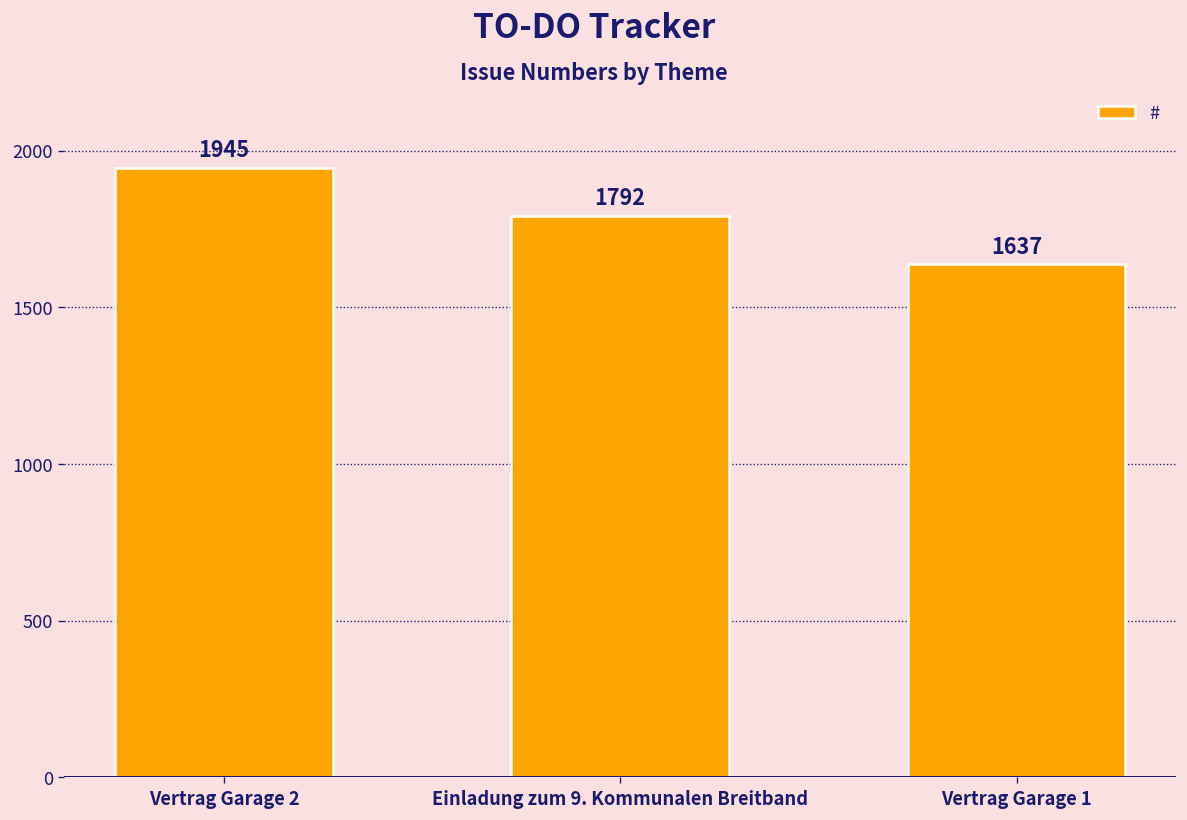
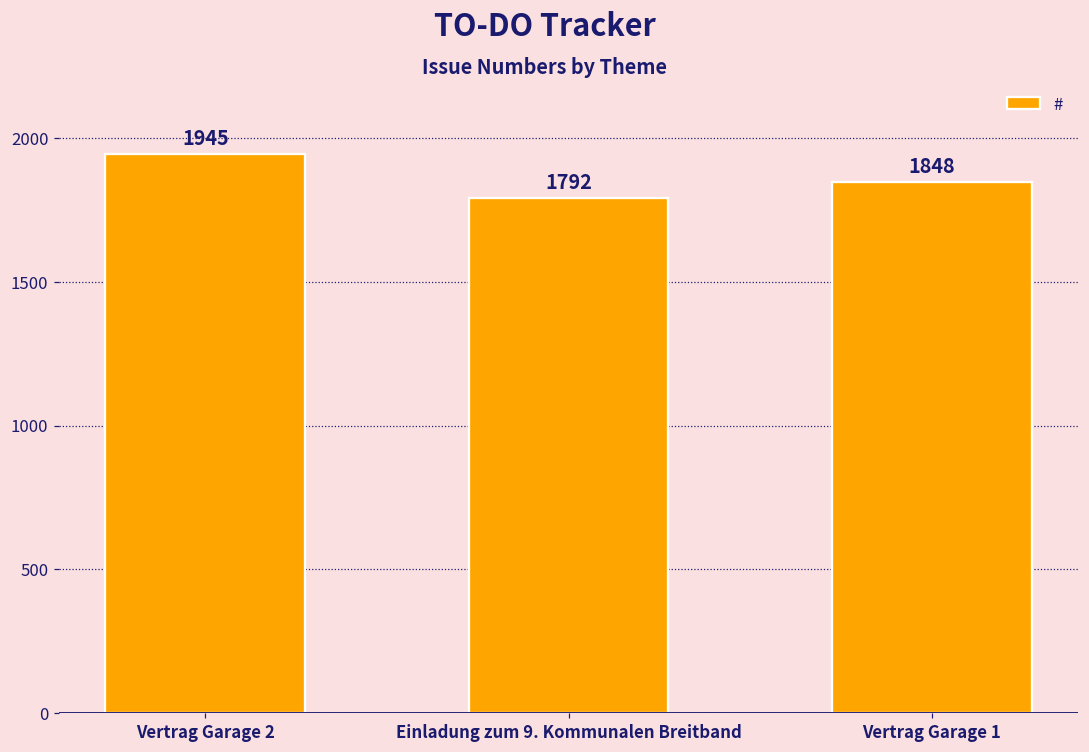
  {
    "Vertrag Garage 2": 1945,
    "Einladung zum 9. Kommunalen Breitband": 1792,
-   "Vertrag Garage 1": 1637
+   "Vertrag Garage 1": 1848
  }
